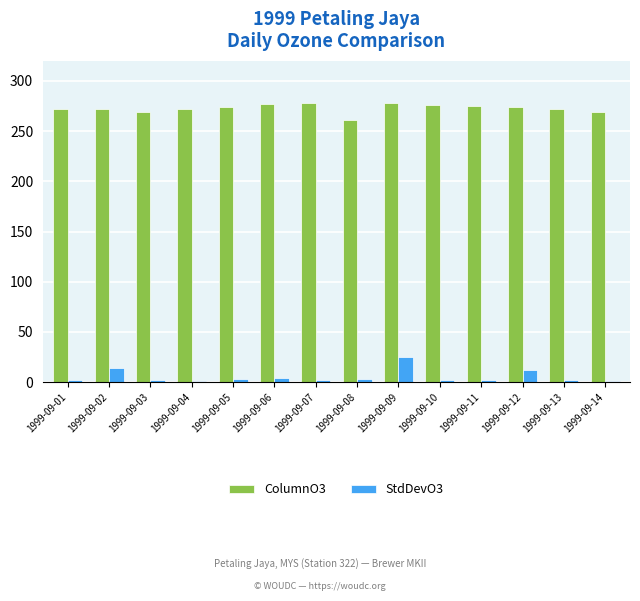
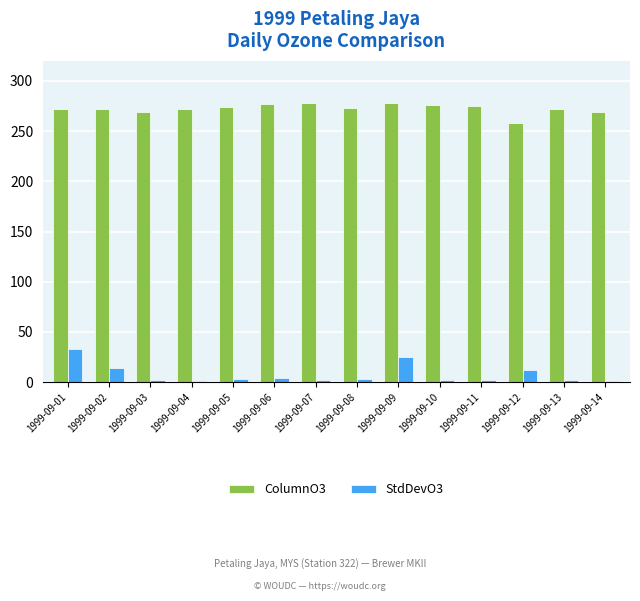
  {
    "ColumnO3": {
      "1999-09-01": 272,
      "1999-09-02": 272,
      "1999-09-03": 270,
      "1999-09-04": 273,
      "1999-09-05": 274,
      "1999-09-06": 277,
      "1999-09-07": 278,
-     "1999-09-08": 261,
+     "1999-09-08": 274,
      "1999-09-09": 278,
      "1999-09-10": 276,
      "1999-09-11": 275,
-     "1999-09-12": 274,
+     "1999-09-12": 259,
      "1999-09-13": 272,
      "1999-09-14": 269
    },
    "StdDevO3": {
-     "1999-09-01": 2,
+     "1999-09-01": 33,
      "1999-09-02": 14,
      "1999-09-05": 3,
      "1999-09-06": 4,
      "1999-09-08": 4,
      "1999-09-09": 26,
      "1999-09-10": 3,
      "1999-09-12": 12
    }
  }
